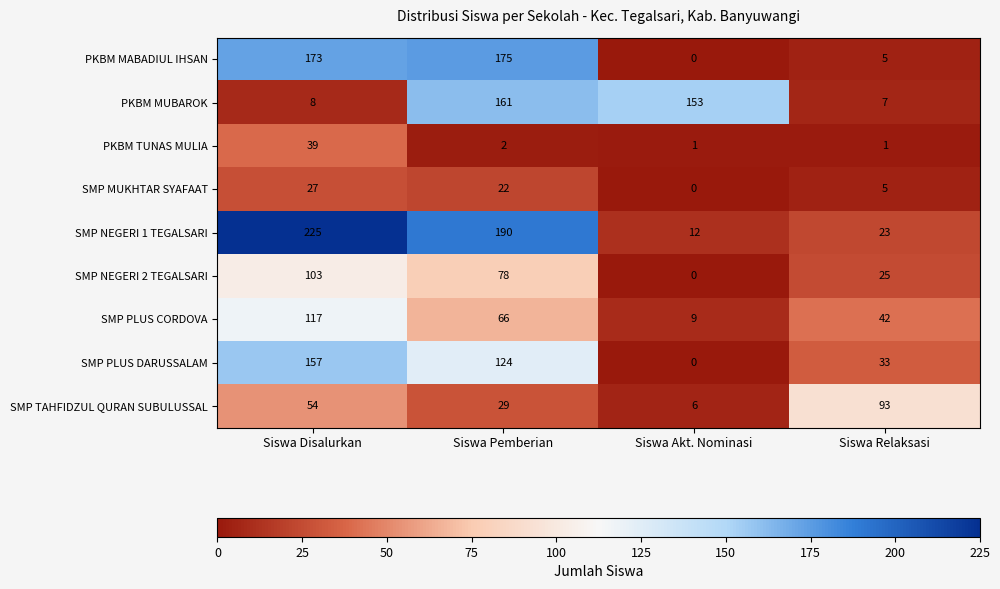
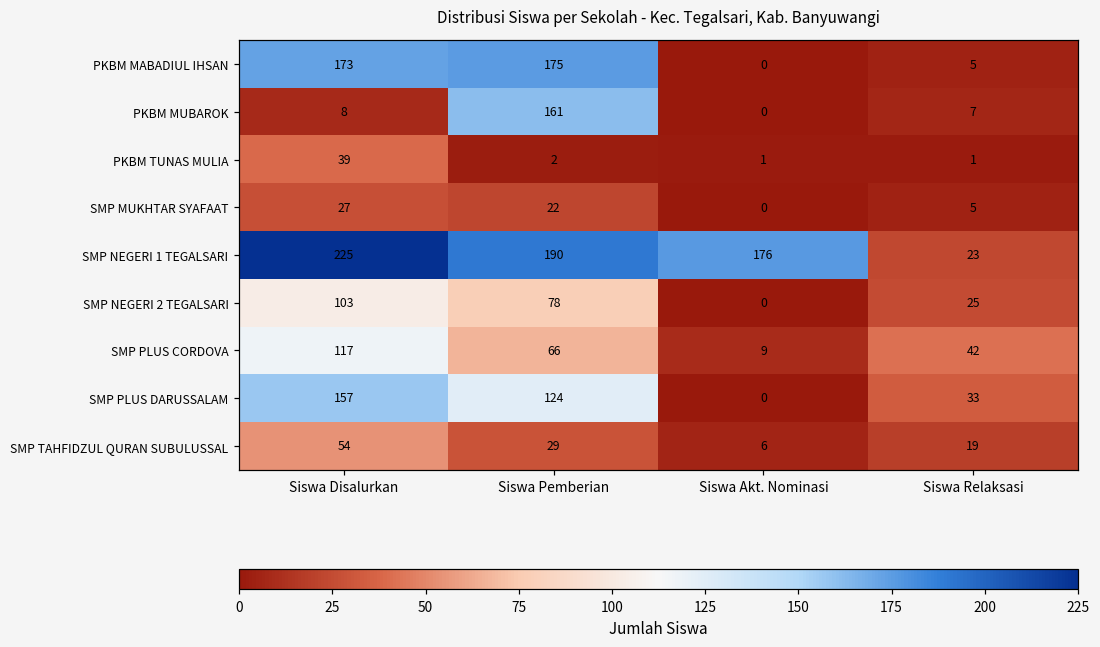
  {
    "PKBM MABADIUL IHSAN": {
      "Siswa Disalurkan": 173,
      "Siswa Pemberian": 175,
      "Siswa Akt. Nominasi": 0,
      "Siswa Relaksasi": 5
    },
    "PKBM MUBAROK": {
      "Siswa Disalurkan": 8,
      "Siswa Pemberian": 161,
-     "Siswa Akt. Nominasi": 153,
+     "Siswa Akt. Nominasi": 0,
      "Siswa Relaksasi": 7
    },
    "PKBM TUNAS MULIA": {
      "Siswa Disalurkan": 39,
      "Siswa Pemberian": 2,
      "Siswa Akt. Nominasi": 1,
      "Siswa Relaksasi": 1
    },
    "SMP MUKHTAR SYAFAAT": {
      "Siswa Disalurkan": 27,
      "Siswa Pemberian": 22,
      "Siswa Akt. Nominasi": 0,
      "Siswa Relaksasi": 5
    },
    "SMP NEGERI 1 TEGALSARI": {
      "Siswa Disalurkan": 225,
      "Siswa Pemberian": 190,
-     "Siswa Akt. Nominasi": 12,
+     "Siswa Akt. Nominasi": 176,
      "Siswa Relaksasi": 23
    },
    "SMP NEGERI 2 TEGALSARI": {
      "Siswa Disalurkan": 103,
      "Siswa Pemberian": 78,
      "Siswa Akt. Nominasi": 0,
      "Siswa Relaksasi": 25
    },
    "SMP PLUS CORDOVA": {
      "Siswa Disalurkan": 117,
      "Siswa Pemberian": 66,
      "Siswa Akt. Nominasi": 9,
      "Siswa Relaksasi": 42
    },
    "SMP PLUS DARUSSALAM": {
      "Siswa Disalurkan": 157,
      "Siswa Pemberian": 124,
      "Siswa Akt. Nominasi": 0,
      "Siswa Relaksasi": 33
    },
    "SMP TAHFIDZUL QURAN SUBULUSSAL": {
      "Siswa Disalurkan": 54,
      "Siswa Pemberian": 29,
      "Siswa Akt. Nominasi": 6,
-     "Siswa Relaksasi": 93
+     "Siswa Relaksasi": 19
    }
  }
